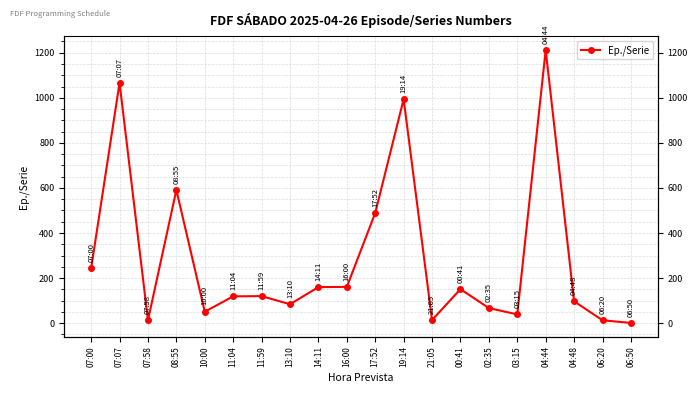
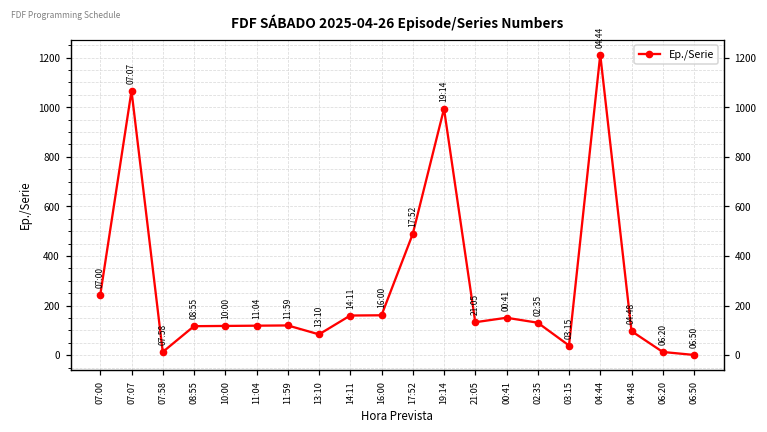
  {
-   "08:55": 590,
-   "10:00": 50,
-   "21:05": 10,
-   "02:35": 70
+   "08:55": 120,
+   "10:00": 120,
+   "21:05": 130,
+   "02:35": 130
  }
